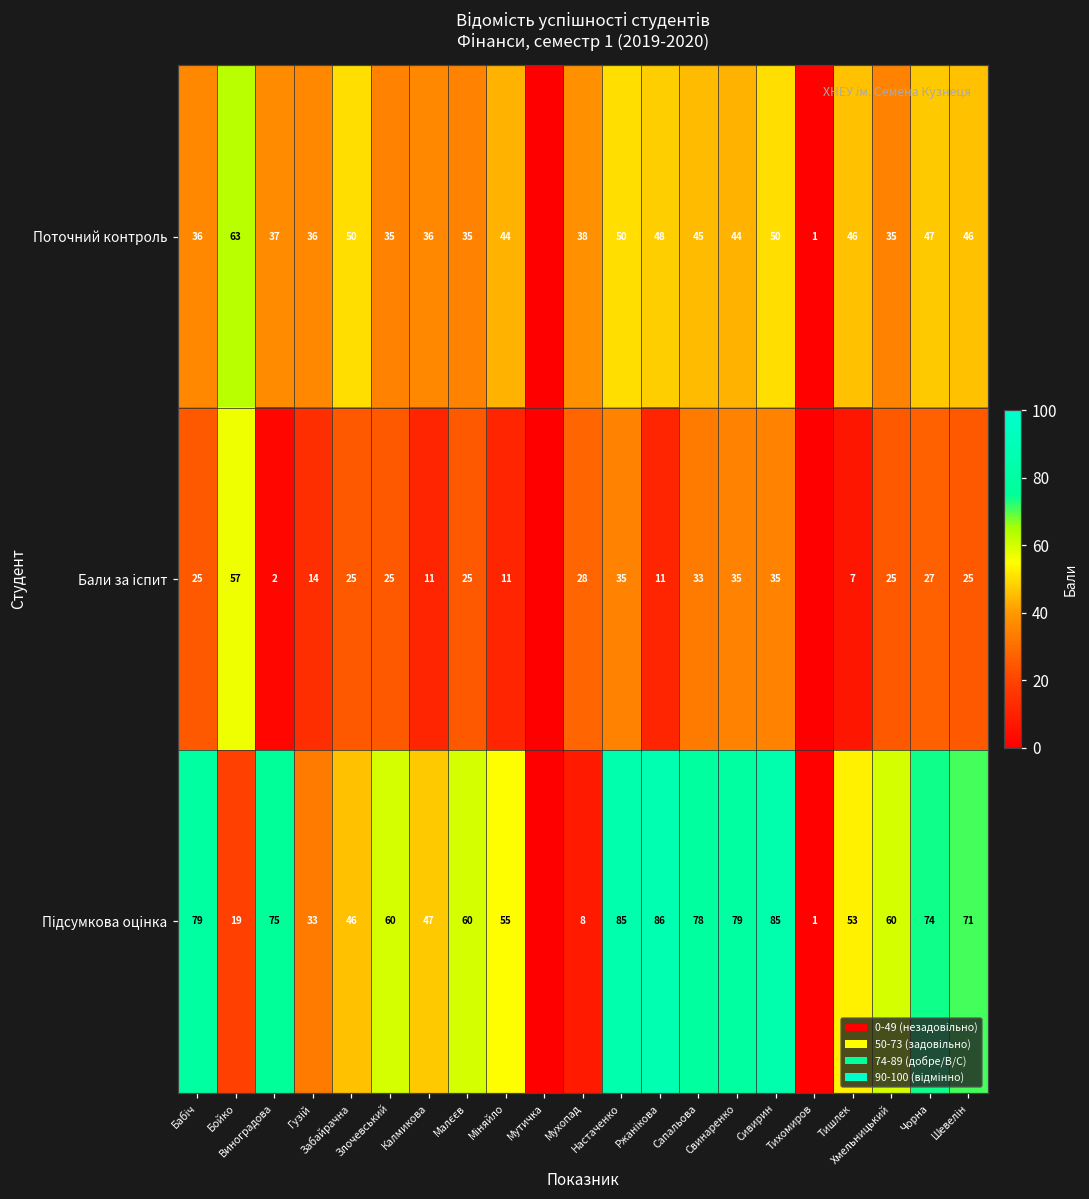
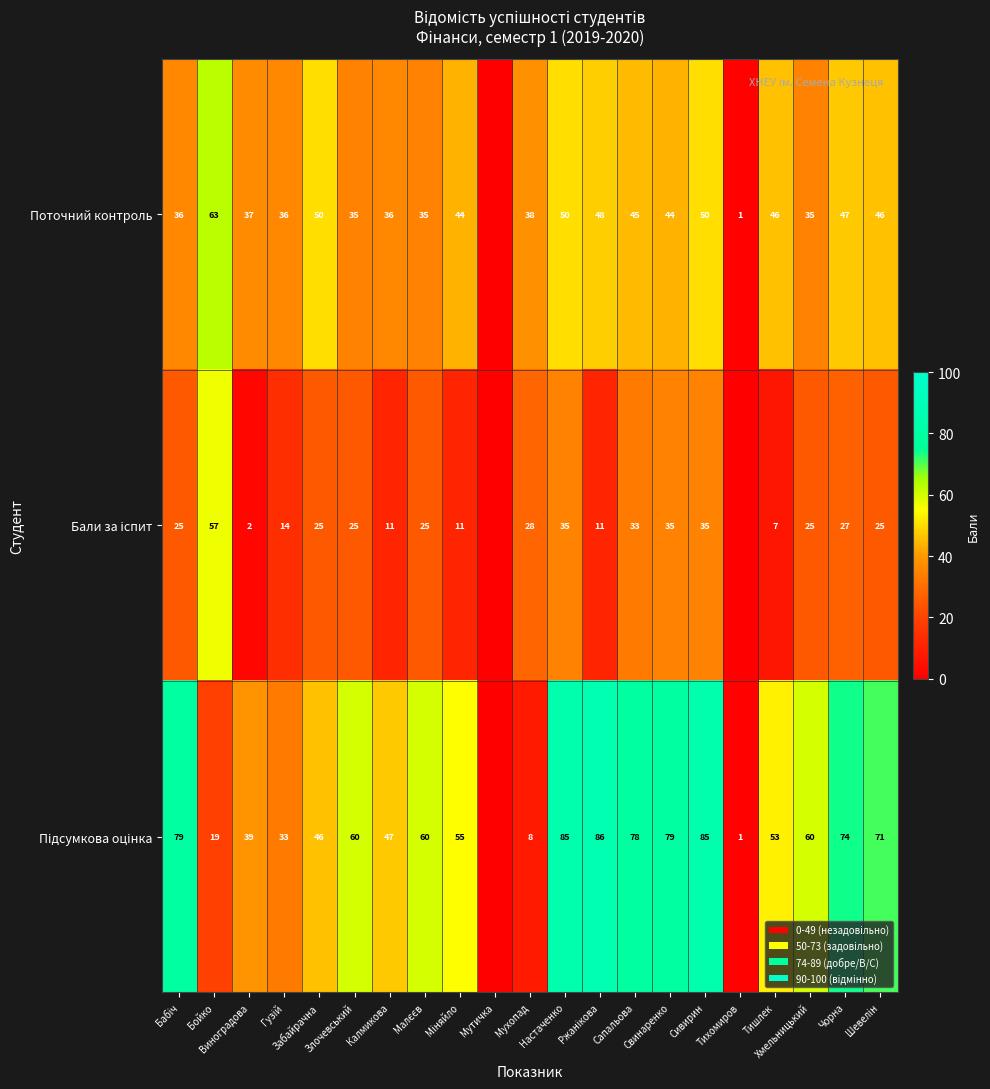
  {
    "Поточний контроль": {
      "Бабіч": 36,
      "Бойко": 63,
      "Виноградова": 37,
      "Гузій": 36,
      "Забайрачна": 50,
      "Злочевський": 35,
      "Калмикова": 36,
      "Малєєв": 35,
      "Міняйло": 44,
      "Мухопад": 38,
      "Настаченко": 50,
      "Ржанікова": 48,
      "Сапальова": 45,
      "Свинаренко": 44,
      "Сивирин": 50,
      "Тихомиров": 1,
      "Тишлек": 46,
      "Чорна": 47,
      "Шевелін": 46
    },
    "Бали за іспит": {
      "Бабіч": 25,
      "Бойко": 57,
      "Виноградова": 2,
      "Гузій": 14,
      "Забайрачна": 25,
      "Злочевський": 25,
      "Калмикова": 11,
      "Малєєв": 25,
      "Міняйло": 11,
      "Мухопад": 28,
      "Настаченко": 35,
      "Ржанікова": 11,
      "Сапальова": 33,
      "Свинаренко": 35,
      "Сивирин": 35,
      "Тишлек": 7,
      "Хмельницький": 25,
      "Чорна": 27,
      "Шевелін": 25
    },
    "Підсумкова оцінка": {
      "Бабіч": 79,
      "Бойко": 19,
-     "Виноградова": 75,
+     "Виноградова": 39,
      "Гузій": 33,
      "Забайрачна": 46,
      "Злочевський": 60,
      "Калмикова": 47,
      "Малєєв": 60,
      "Міняйло": 55,
      "Мухопад": 8,
      "Настаченко": 85,
      "Ржанікова": 86,
      "Сапальова": 78,
      "Свинаренко": 79,
      "Сивирин": 85,
      "Тихомиров": 1,
      "Тишлек": 53,
      "Хмельницький": 60,
      "Чорна": 74,
      "Шевелін": 71
    }
  }
